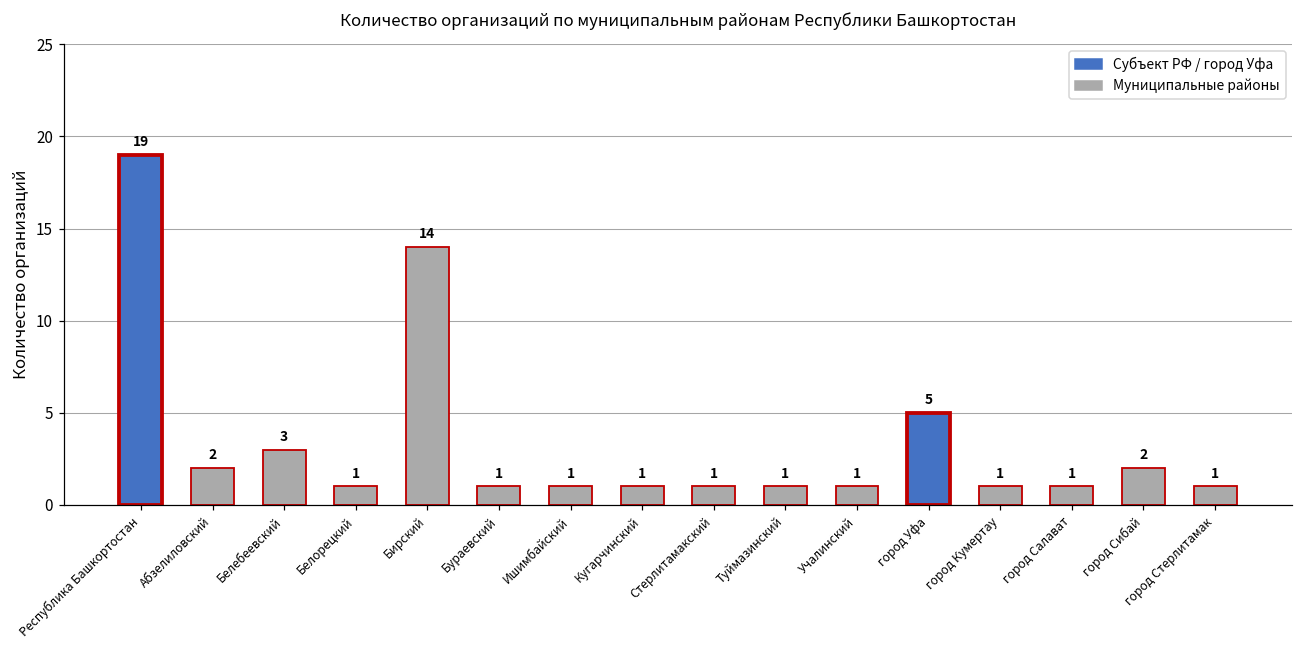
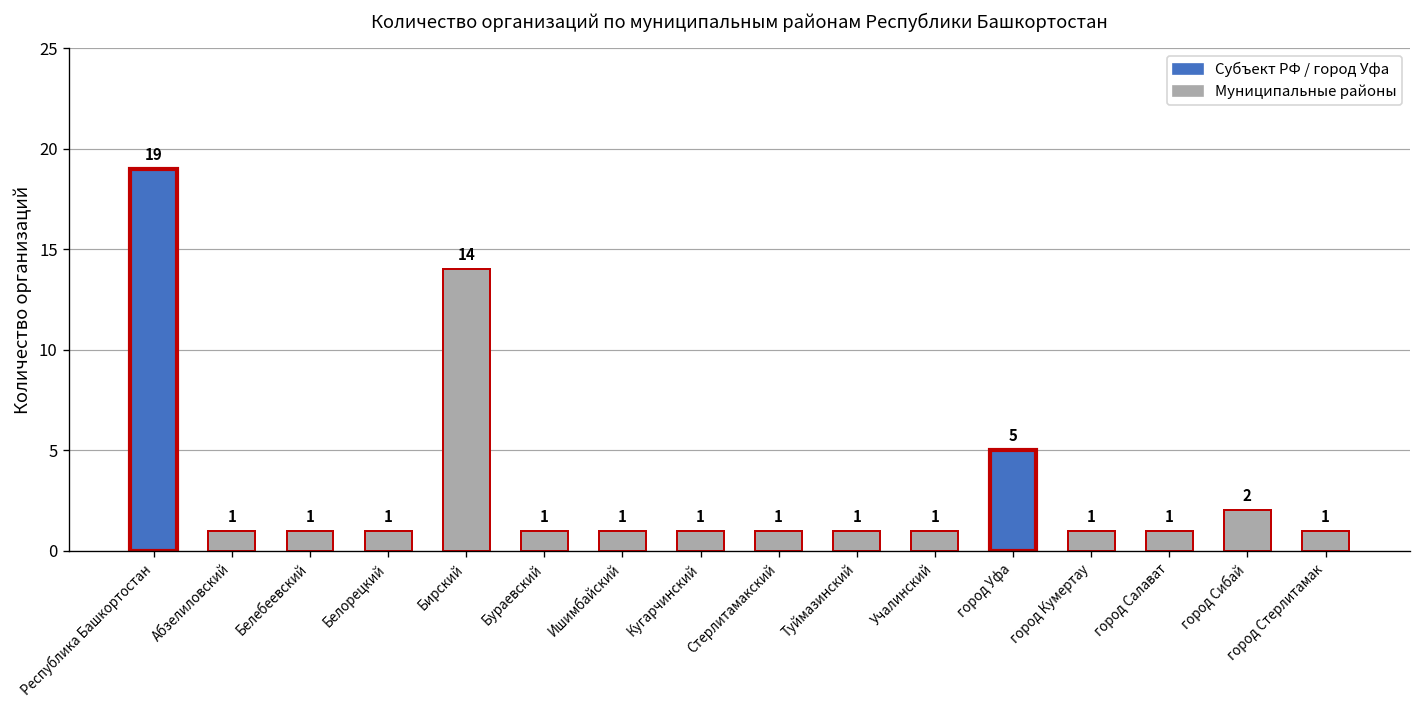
  {
    "Республика Башкортостан": 19,
-   "Абзелиловский": 2,
-   "Белебеевский": 3,
+   "Абзелиловский": 1,
+   "Белебеевский": 1,
    "Белорецкий": 1,
    "Бирский": 14,
    "Бураевский": 1,
    "Ишимбайский": 1,
    "Кугарчинский": 1,
    "Стерлитамакский": 1,
    "Туймазинский": 1,
    "Учалинский": 1,
    "город Уфа": 5,
    "город Кумертау": 1,
    "город Салават": 1,
    "город Сибай": 2,
    "город Стерлитамак": 1
  }
